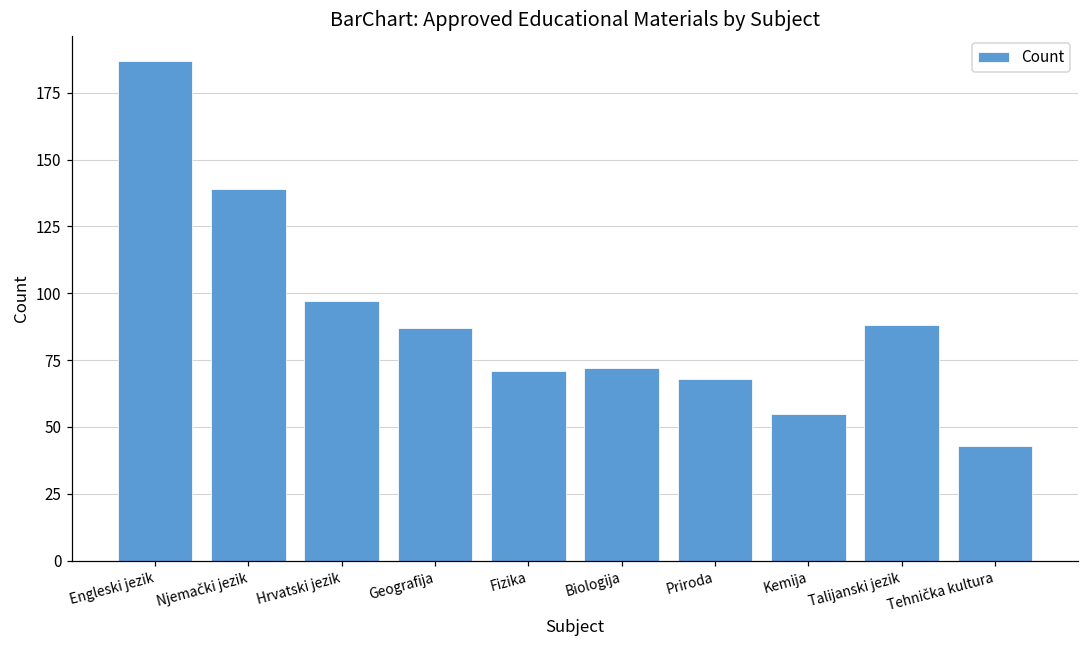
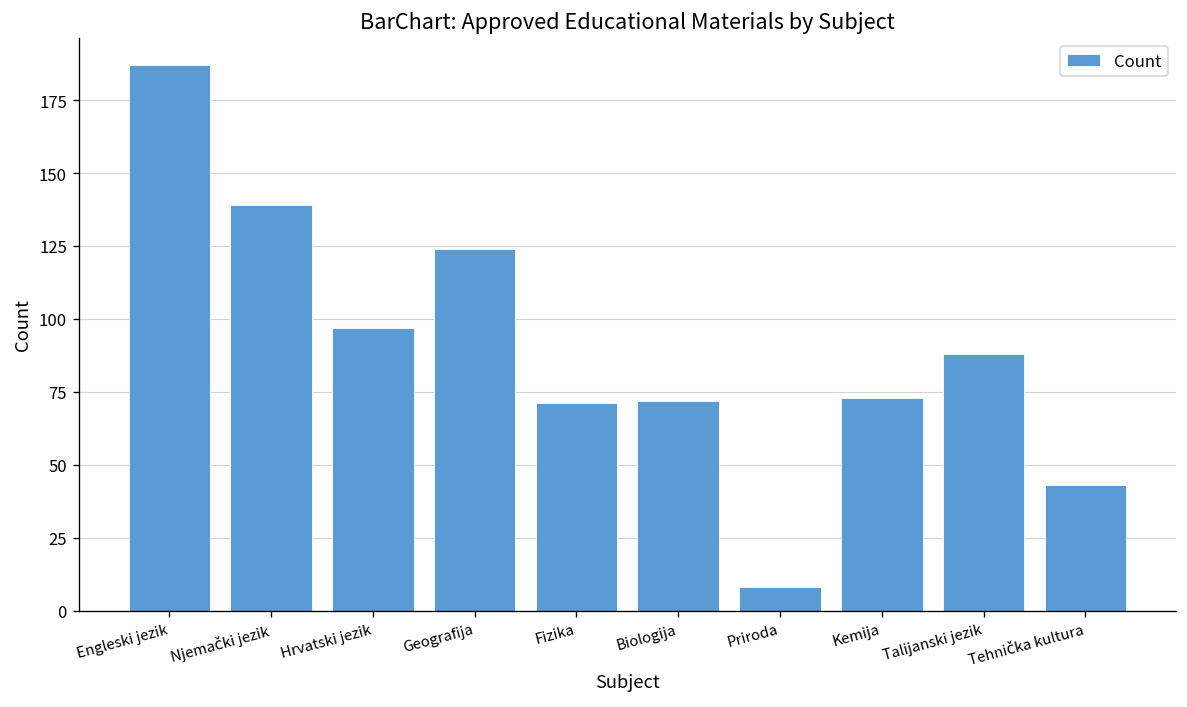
  {
    "Engleski jezik": 187,
    "Njemački jezik": 139,
    "Hrvatski jezik": 97,
-   "Geografija": 87,
+   "Geografija": 124,
    "Fizika": 71,
    "Biologija": 72,
-   "Priroda": 68,
-   "Kemija": 55,
+   "Priroda": 8,
+   "Kemija": 73,
    "Talijanski jezik": 88,
    "Tehnička kultura": 43
  }
